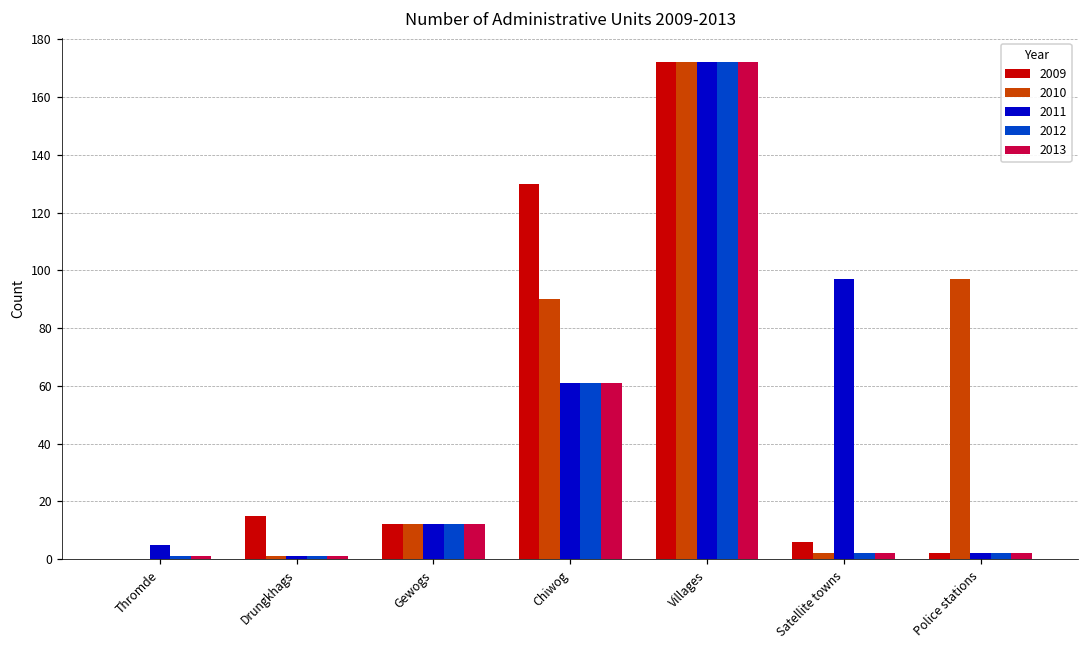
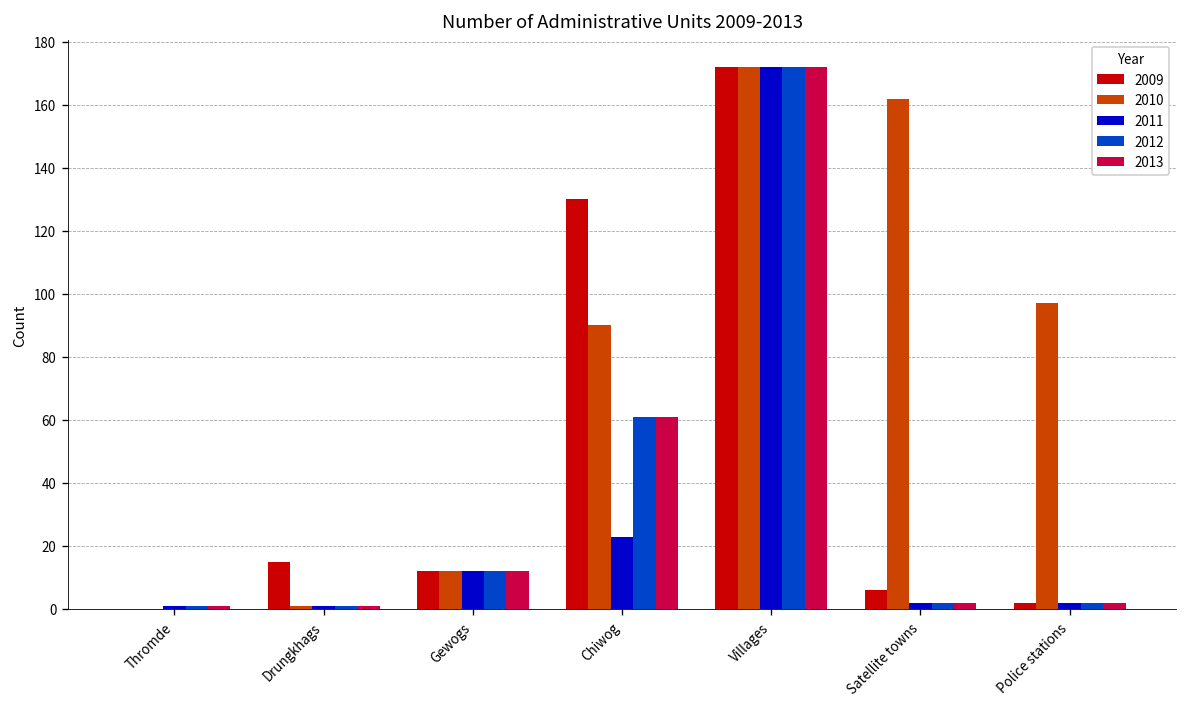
  {
    "2009": {
      "Thromde": 0,
      "Drungkhags": 15,
      "Gewogs": 12,
      "Chiwog": 130,
      "Villages": 172,
      "Satellite towns": 6,
      "Police stations": 2
    },
    "2010": {
      "Thromde": 0,
      "Drungkhags": 1,
      "Gewogs": 12,
      "Chiwog": 90,
      "Villages": 172,
-     "Satellite towns": 2,
+     "Satellite towns": 162,
      "Police stations": 97
    },
    "2011": {
-     "Thromde": 5,
+     "Thromde": 1,
      "Drungkhags": 1,
      "Gewogs": 12,
-     "Chiwog": 61,
+     "Chiwog": 23,
      "Villages": 172,
-     "Satellite towns": 97,
+     "Satellite towns": 2,
      "Police stations": 2
    },
    "2012": {
      "Thromde": 1,
      "Drungkhags": 1,
      "Gewogs": 12,
      "Chiwog": 61,
      "Villages": 172,
      "Satellite towns": 2,
      "Police stations": 2
    },
    "2013": {
      "Thromde": 1,
      "Drungkhags": 1,
      "Gewogs": 12,
      "Chiwog": 61,
      "Villages": 172,
      "Satellite towns": 2,
      "Police stations": 2
    }
  }
